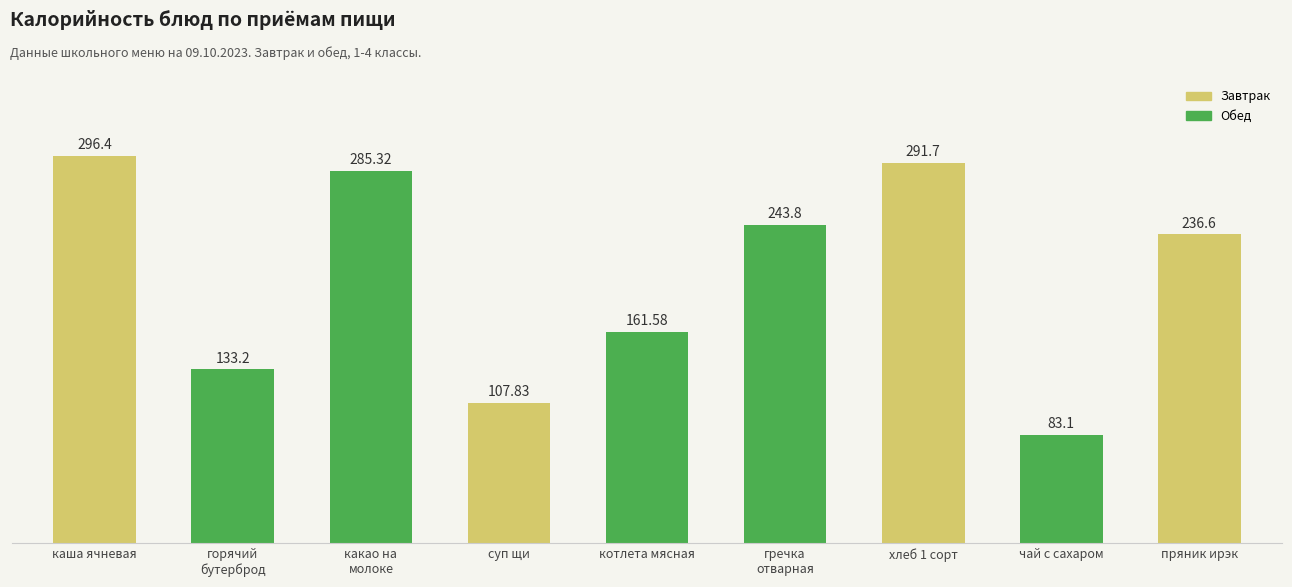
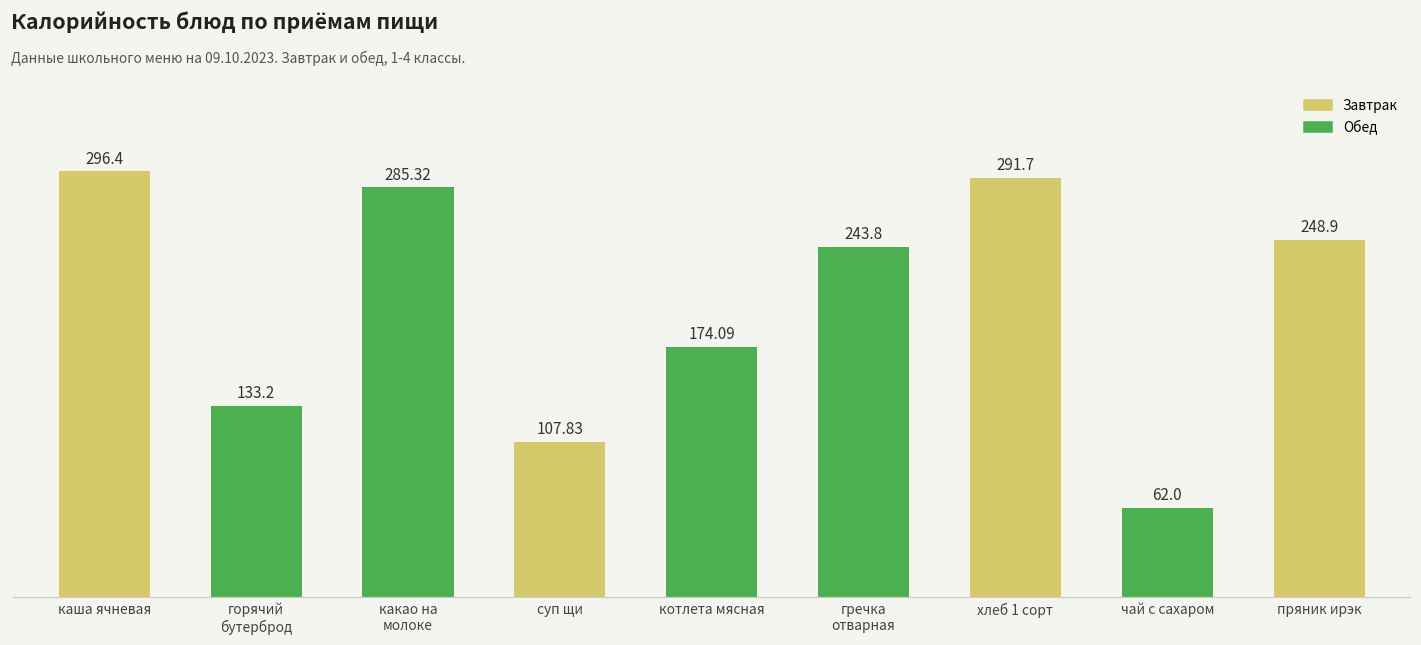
  {
    "каша ячневая": 296.4,
    "горячий бутерброд": 133.2,
    "какао на молоке": 285.32,
    "суп щи": 107.83,
-   "котлета мясная": 161.58,
+   "котлета мясная": 174.09,
    "гречка отварная": 243.8,
    "хлеб 1 сорт": 291.7,
-   "чай с сахаром": 83.1,
-   "пряник ирэк": 236.6
+   "чай с сахаром": 62.0,
+   "пряник ирэк": 248.9
  }
